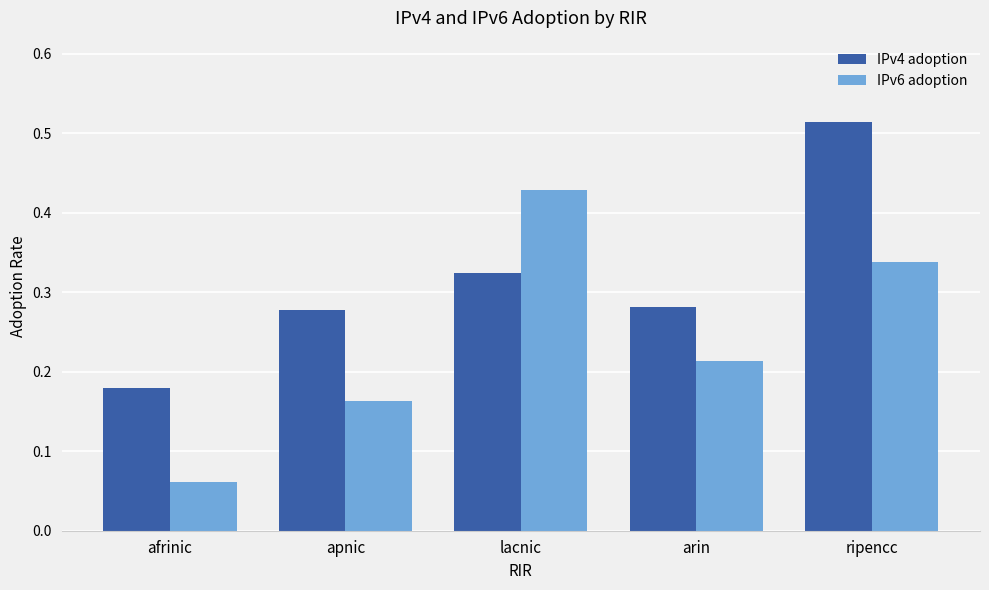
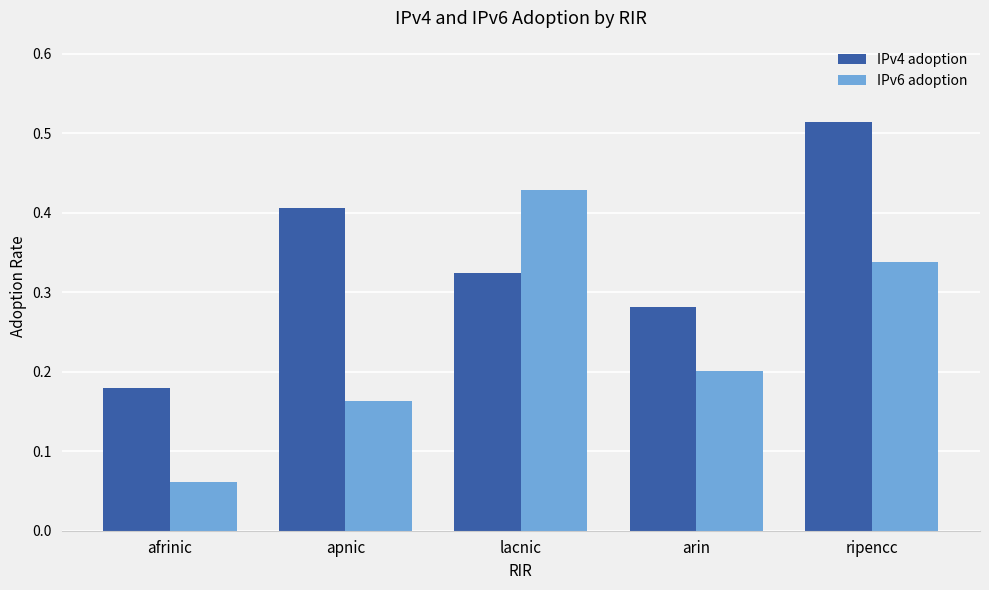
  {
    "IPv4 adoption": {
      "afrinic": 0.18,
-     "apnic": 0.28,
+     "apnic": 0.41,
      "lacnic": 0.32,
      "arin": 0.28,
      "ripencc": 0.51
    },
    "IPv6 adoption": {
      "afrinic": 0.06,
      "apnic": 0.16,
      "lacnic": 0.43,
-     "arin": 0.21,
+     "arin": 0.20,
      "ripencc": 0.34
    }
  }
